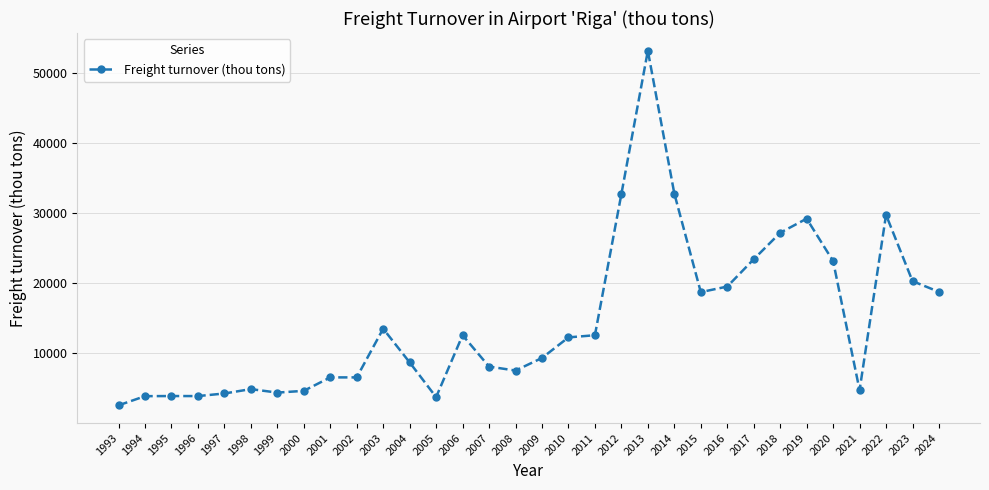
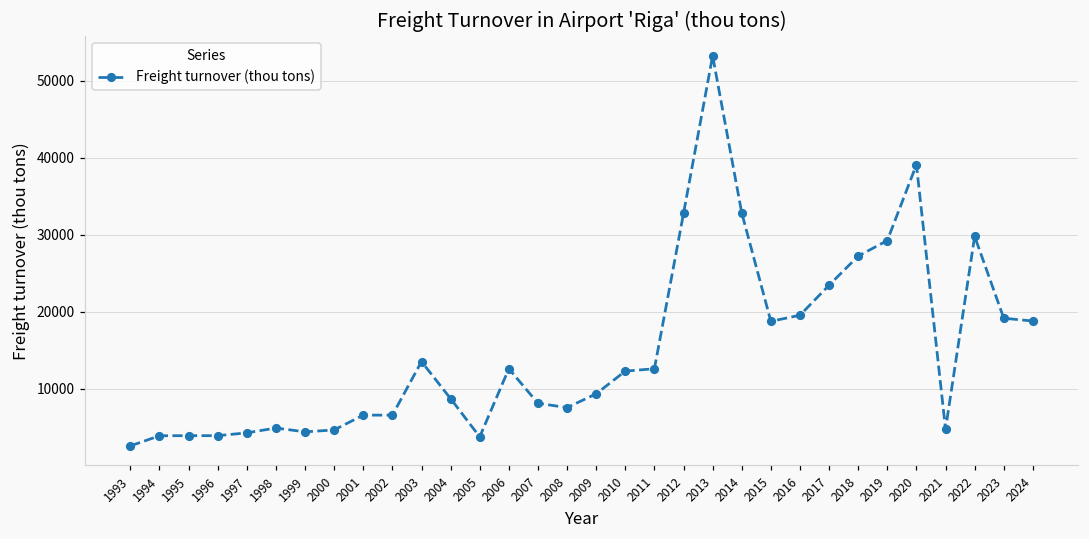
  {
    "1993": 3000,
    "1994": 4000,
    "1995": 4000,
    "1996": 4000,
    "1997": 4000,
    "1998": 5000,
    "1999": 4000,
    "2000": 5000,
    "2001": 7000,
    "2002": 7000,
    "2003": 14000,
    "2004": 9000,
    "2005": 4000,
    "2006": 13000,
    "2007": 8000,
    "2008": 8000,
    "2009": 9000,
    "2010": 12000,
    "2011": 13000,
    "2012": 33000,
    "2013": 53000,
    "2014": 33000,
    "2015": 19000,
    "2016": 20000,
    "2017": 23000,
    "2018": 27000,
    "2019": 29000,
-   "2020": 23000,
+   "2020": 39000,
    "2021": 5000,
    "2022": 30000,
-   "2023": 20000,
+   "2023": 19000,
    "2024": 19000
  }
